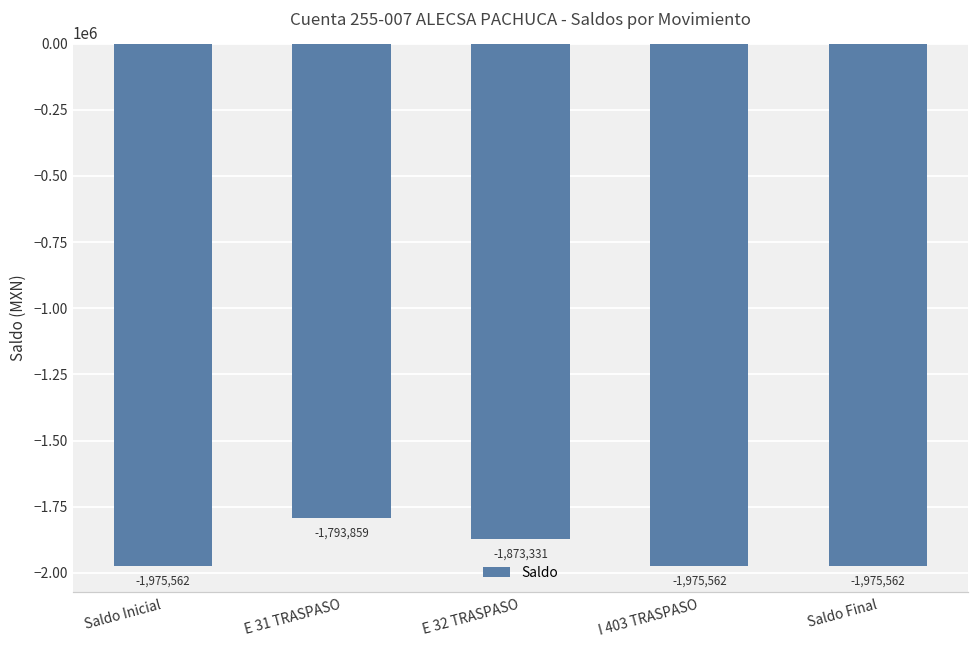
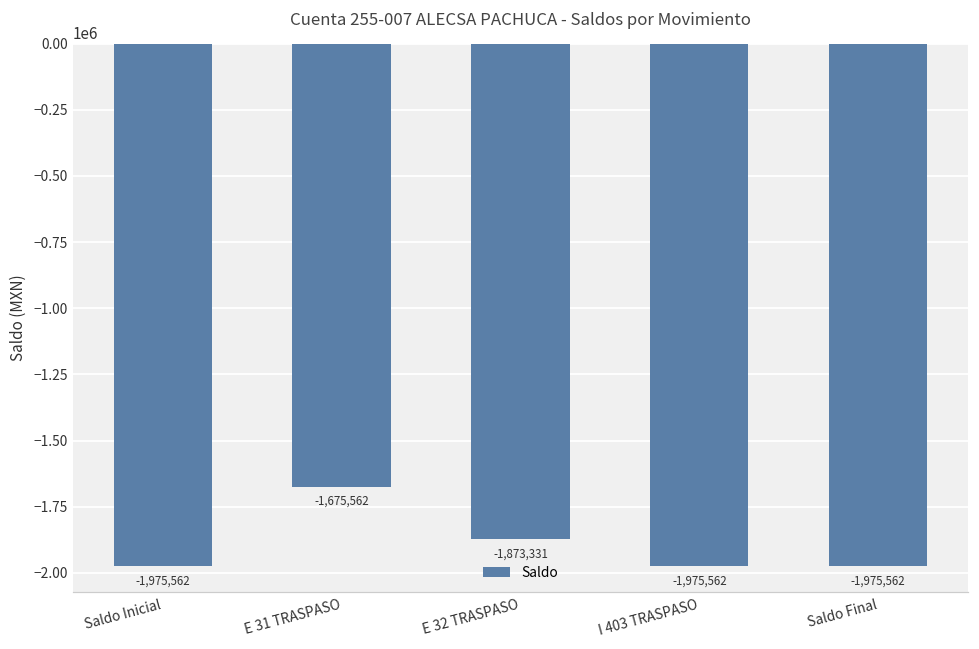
  {
    "Saldo Inicial": "-1,975,562",
-   "E 31 TRASPASO": "-1,793,859",
+   "E 31 TRASPASO": "-1,675,562",
    "E 32 TRASPASO": "-1,873,331",
    "I 403 TRASPASO": "-1,975,562",
    "Saldo Final": "-1,975,562"
  }
